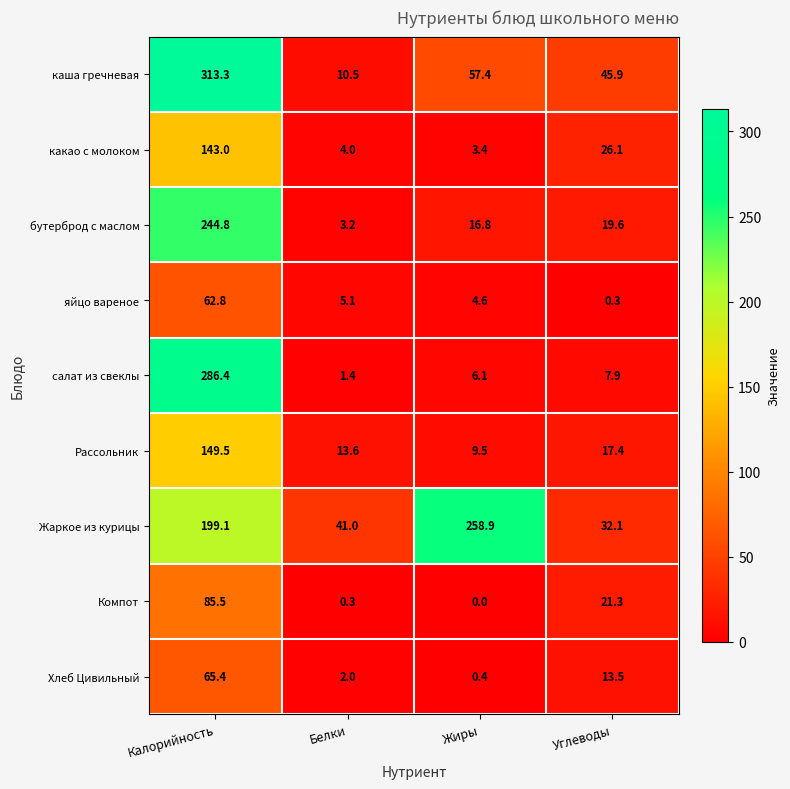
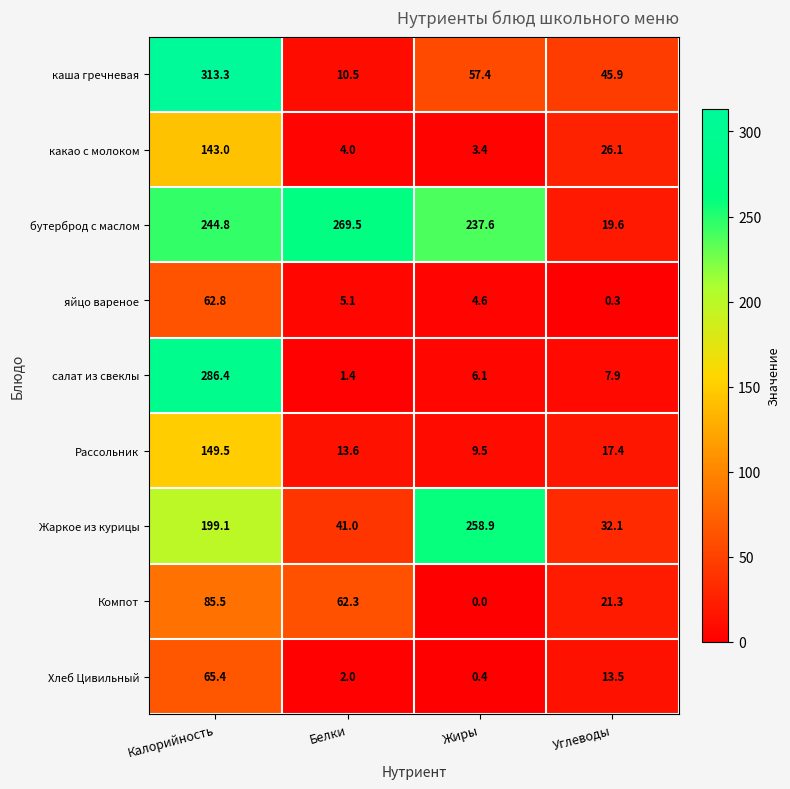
  {
    "каша гречневая": {
      "Калорийность": 313.3,
      "Белки": 10.5,
      "Жиры": 57.4,
      "Углеводы": 45.9
    },
    "какао с молоком": {
      "Калорийность": 143.0,
      "Белки": 4.0,
      "Жиры": 3.4,
      "Углеводы": 26.1
    },
    "бутерброд с маслом": {
      "Калорийность": 244.8,
-     "Белки": 3.2,
-     "Жиры": 16.8,
+     "Белки": 269.5,
+     "Жиры": 237.6,
      "Углеводы": 19.6
    },
    "яйцо вареное": {
      "Калорийность": 62.8,
      "Белки": 5.1,
      "Жиры": 4.6,
      "Углеводы": 0.3
    },
    "салат из свеклы": {
      "Калорийность": 286.4,
      "Белки": 1.4,
      "Жиры": 6.1,
      "Углеводы": 7.9
    },
    "Рассольник": {
      "Калорийность": 149.5,
      "Белки": 13.6,
      "Жиры": 9.5,
      "Углеводы": 17.4
    },
    "Жаркое из курицы": {
      "Калорийность": 199.1,
      "Белки": 41.0,
      "Жиры": 258.9,
      "Углеводы": 32.1
    },
    "Компот": {
      "Калорийность": 85.5,
-     "Белки": 0.3,
+     "Белки": 62.3,
      "Жиры": 0.0,
      "Углеводы": 21.3
    },
    "Хлеб Цивильный": {
      "Калорийность": 65.4,
      "Белки": 2.0,
      "Жиры": 0.4,
      "Углеводы": 13.5
    }
  }
